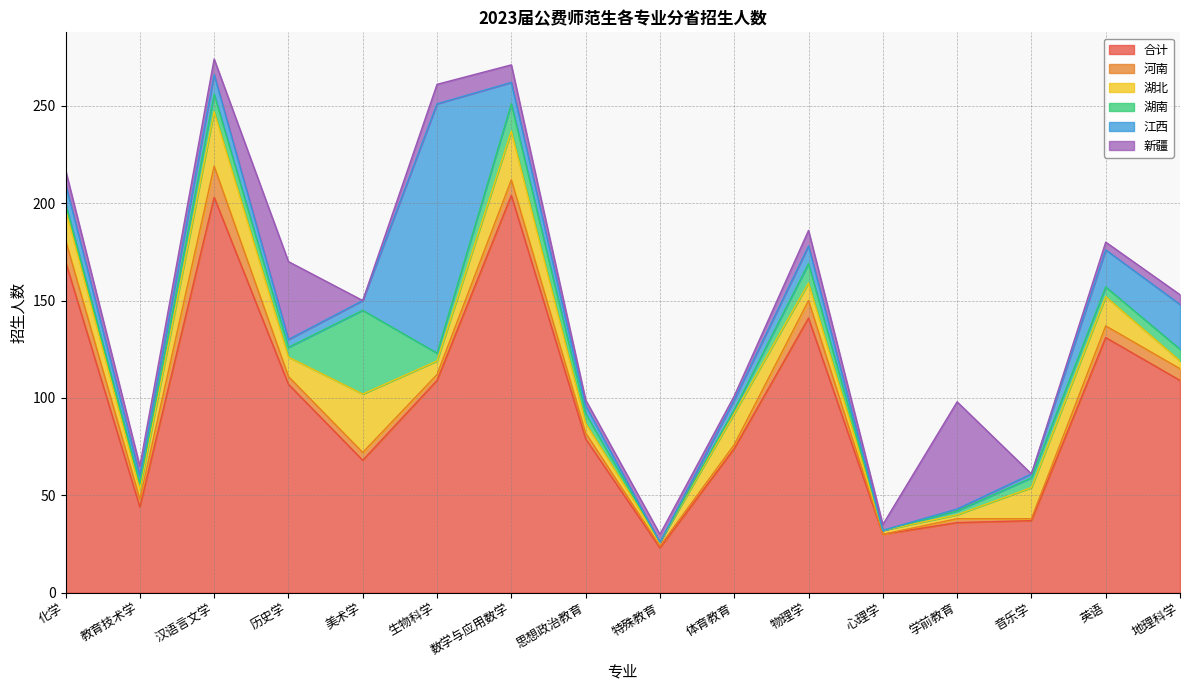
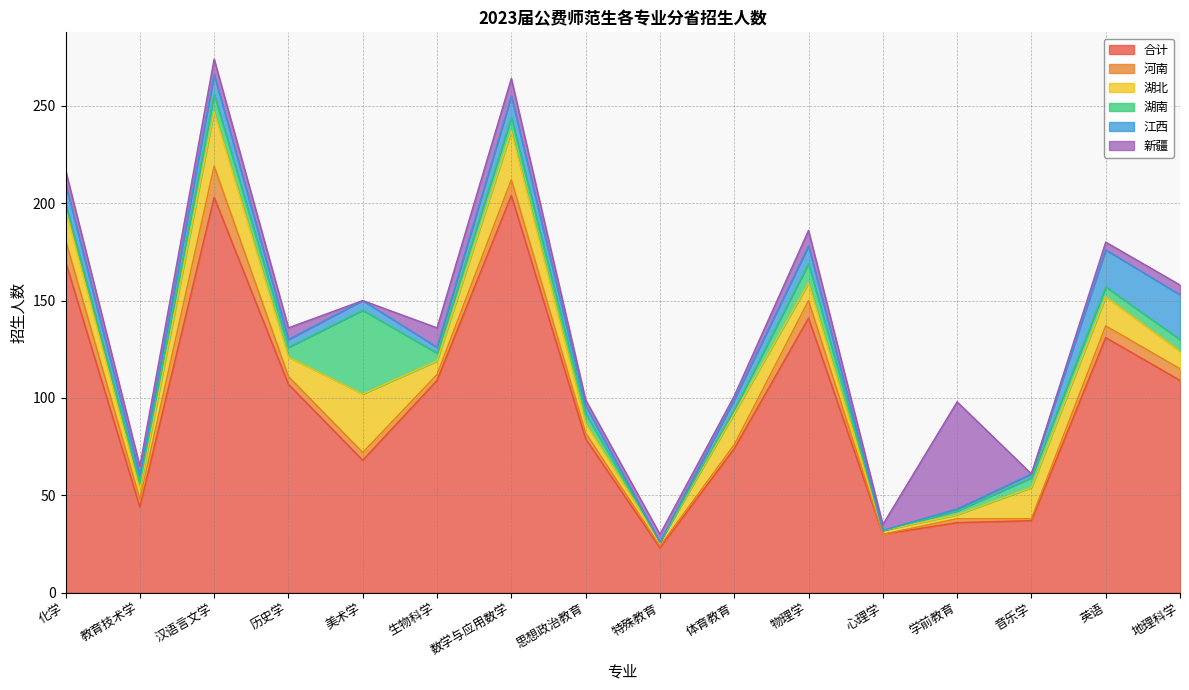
  {
    "湖北": {
      "化学": 16,
      "教育技术学": 5,
      "汉语言文学": 28,
      "历史学": 10,
      "美术学": 30,
      "生物科学": 7,
      "数学与应用数学": 25,
      "思想政治教育": 5,
      "体育教育": 16,
      "物理学": 9,
      "学前教育": 2,
      "音乐学": 16,
      "英语": 15,
-     "地理科学": 4
+     "地理科学": 9
    },
    "湖南": {
      "化学": 3,
      "教育技术学": 3,
      "汉语言文学": 9,
      "历史学": 5,
      "美术学": 43,
      "生物科学": 4,
-     "数学与应用数学": 14,
+     "数学与应用数学": 7,
      "思想政治教育": 5,
      "体育教育": 2,
      "物理学": 10,
      "音乐学": 5,
      "英语": 5,
      "地理科学": 6
    },
    "江西": {
      "化学": 10,
      "教育技术学": 4,
      "汉语言文学": 10,
      "历史学": 4,
-     "生物科学": 128,
+     "生物科学": 3,
      "数学与应用数学": 11,
      "思想政治教育": 4,
      "体育教育": 5,
      "物理学": 9,
      "英语": 19,
      "地理科学": 23
    },
    "新疆": {
      "化学": 7,
      "教育技术学": 5,
      "汉语言文学": 8,
-     "历史学": 40,
+     "历史学": 6,
      "生物科学": 10,
      "数学与应用数学": 9,
      "思想政治教育": 3,
      "特殊教育": 4,
      "体育教育": 2,
      "物理学": 8,
      "心理学": 3,
      "学前教育": 55,
      "英语": 4,
      "地理科学": 5
    }
  }
